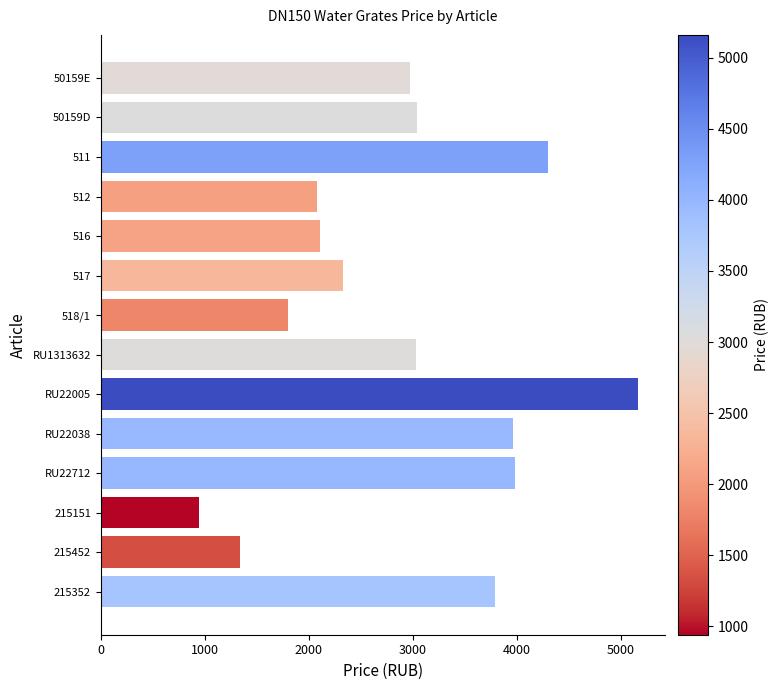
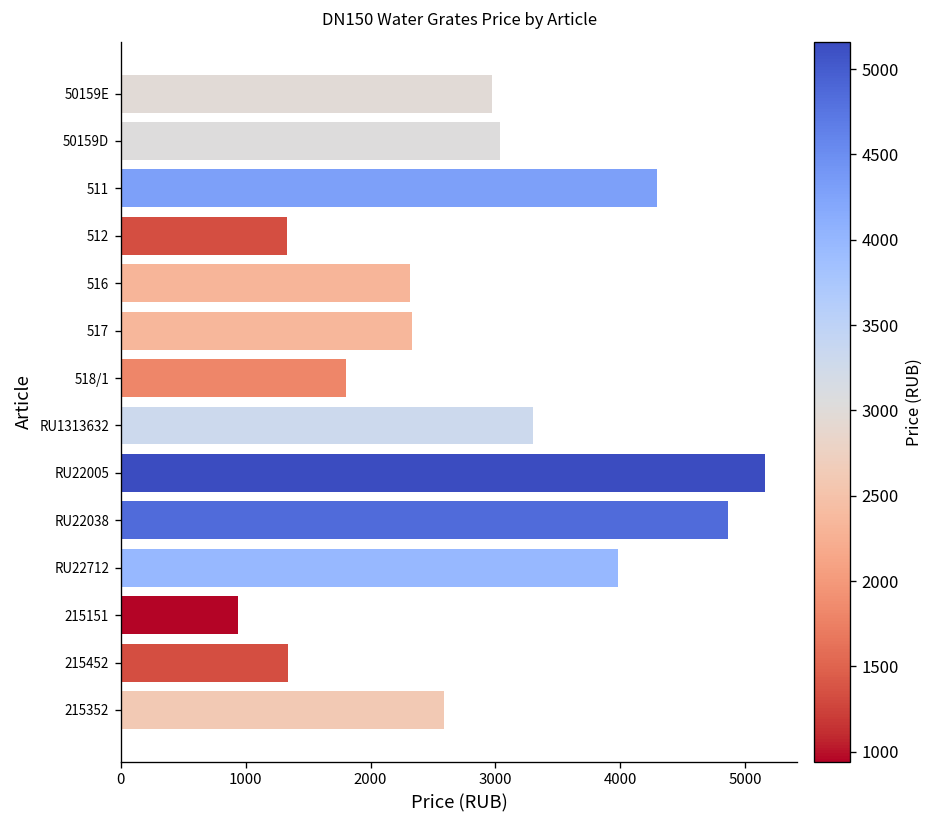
  {
    "50159E": 2980,
    "50159D": 3040,
    "511": 4300,
-   "512": 2080,
-   "516": 2110,
+   "512": 1330,
+   "516": 2320,
    "517": 2330,
    "518/1": 1800,
-   "RU1313632": 3030,
+   "RU1313632": 3300,
    "RU22005": 5160,
-   "RU22038": 3960,
+   "RU22038": 4860,
    "RU22712": 3980,
    "215151": 940,
    "215452": 1340,
-   "215352": 3790
+   "215352": 2590
  }
